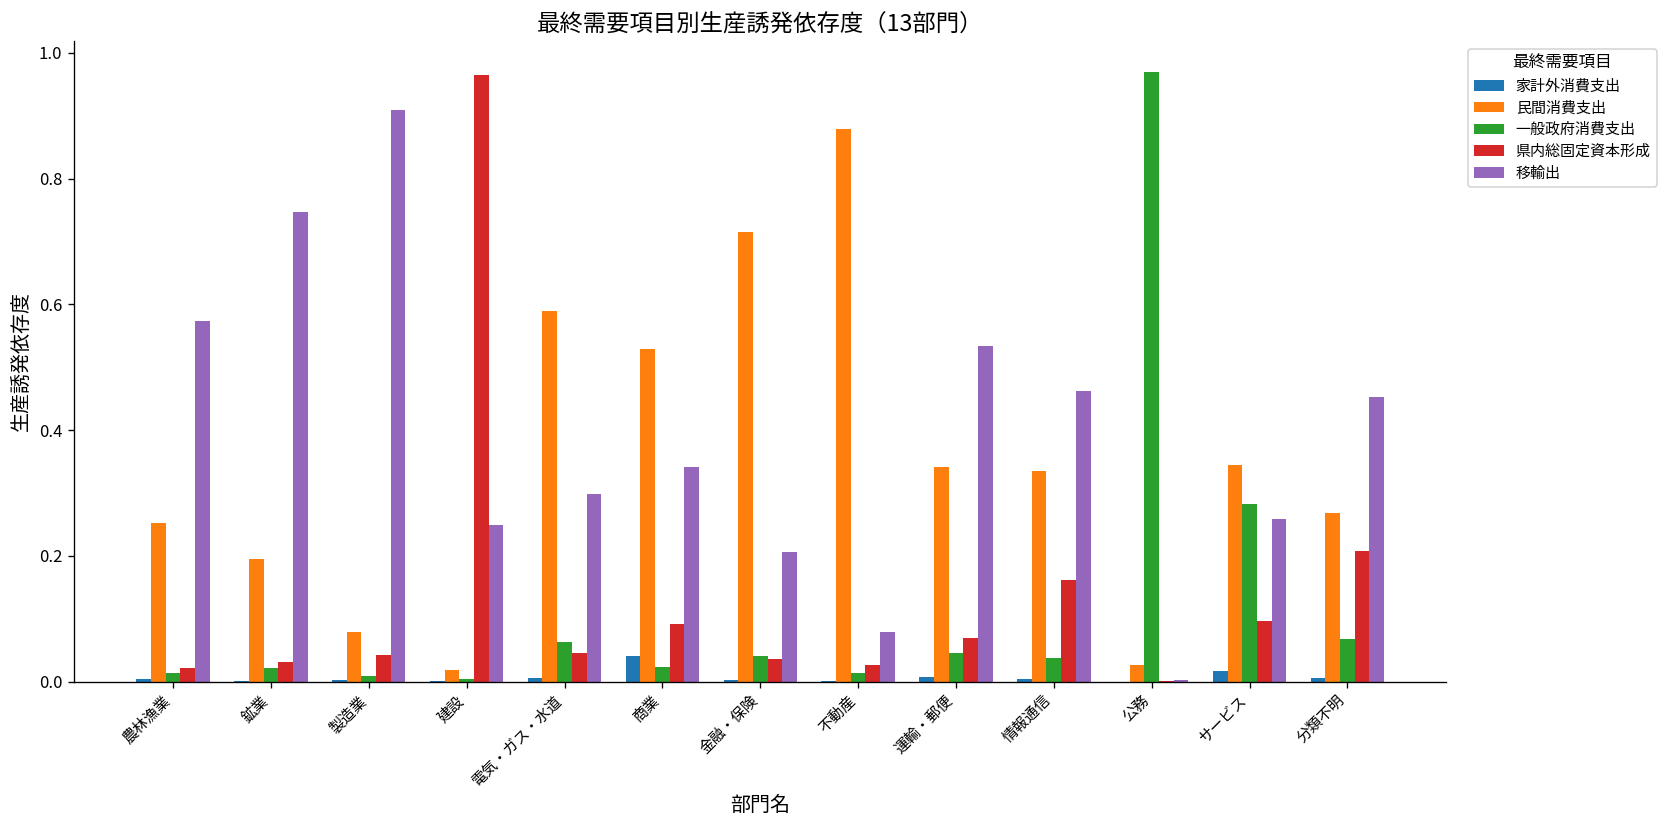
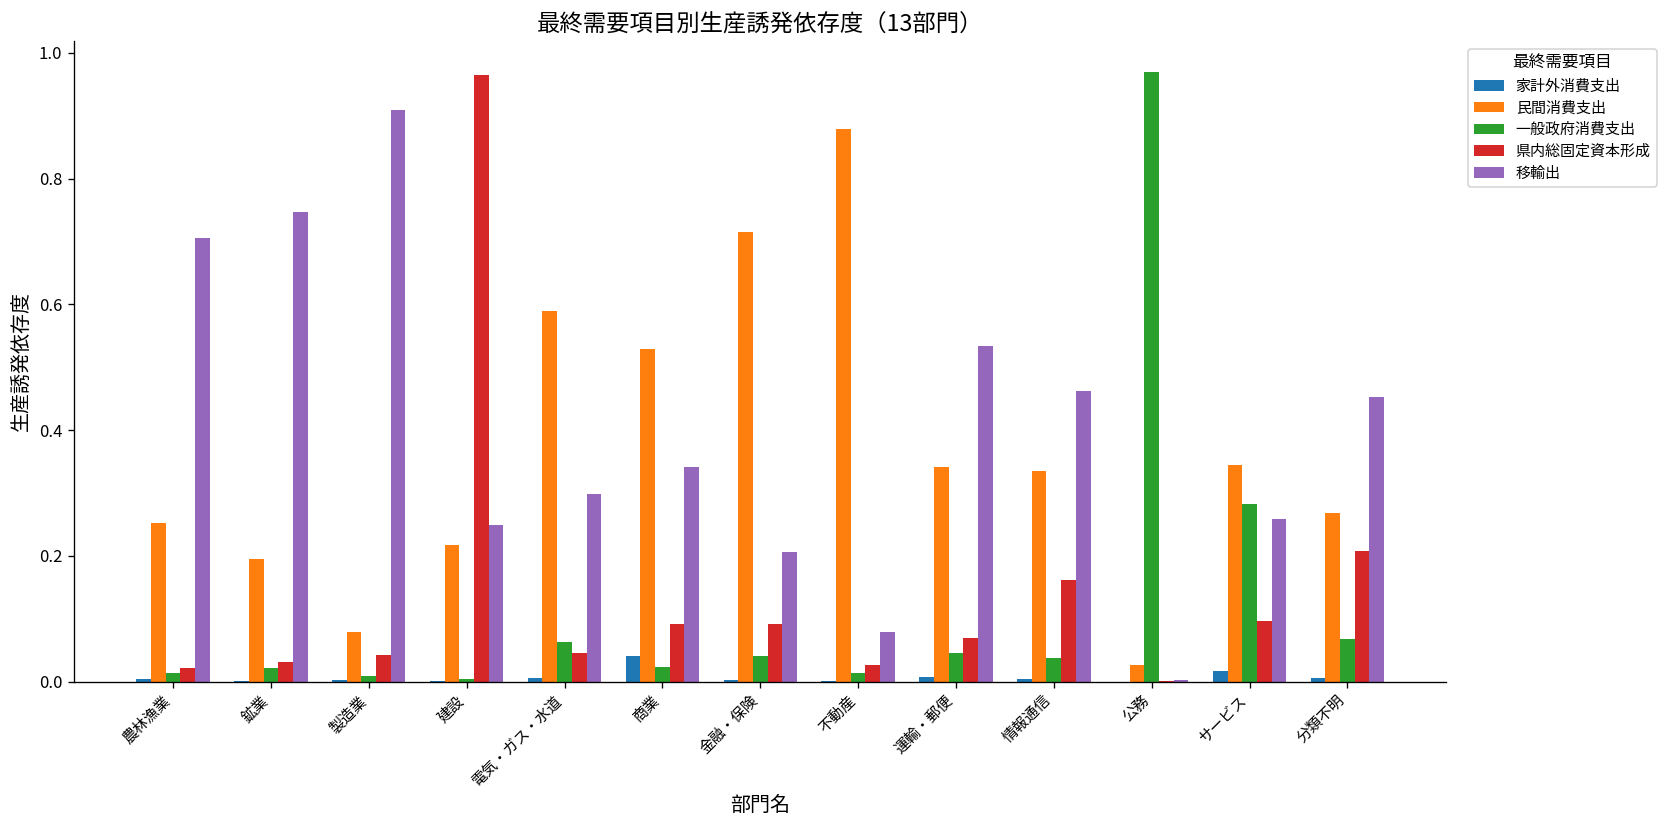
  {
    "家計外消費支出": {
      "電気・ガス・水道": 0.01,
      "商業": 0.04,
      "運輸・郵便": 0.01,
      "サービス": 0.02,
      "分類不明": 0.01
    },
    "民間消費支出": {
      "農林漁業": 0.25,
      "鉱業": 0.19,
      "製造業": 0.08,
-     "建設": 0.02,
+     "建設": 0.22,
      "電気・ガス・水道": 0.59,
      "商業": 0.53,
      "金融・保険": 0.72,
      "不動産": 0.88,
      "運輸・郵便": 0.34,
      "情報通信": 0.34,
      "公務": 0.03,
      "サービス": 0.35,
      "分類不明": 0.27
    },
    "一般政府消費支出": {
      "農林漁業": 0.01,
      "鉱業": 0.02,
      "製造業": 0.01,
      "電気・ガス・水道": 0.06,
      "商業": 0.02,
      "金融・保険": 0.04,
      "不動産": 0.01,
      "運輸・郵便": 0.05,
      "情報通信": 0.04,
      "公務": 0.97,
      "サービス": 0.28,
      "分類不明": 0.07
    },
    "県内総固定資本形成": {
      "農林漁業": 0.02,
      "鉱業": 0.03,
      "製造業": 0.04,
      "建設": 0.96,
      "電気・ガス・水道": 0.05,
      "商業": 0.09,
-     "金融・保険": 0.04,
+     "金融・保険": 0.09,
      "不動産": 0.03,
      "運輸・郵便": 0.07,
      "情報通信": 0.16,
      "サービス": 0.10,
      "分類不明": 0.21
    },
    "移輸出": {
-     "農林漁業": 0.57,
+     "農林漁業": 0.71,
      "鉱業": 0.75,
      "製造業": 0.91,
      "建設": 0.25,
      "電気・ガス・水道": 0.30,
      "商業": 0.34,
      "金融・保険": 0.21,
      "不動産": 0.08,
      "運輸・郵便": 0.53,
      "情報通信": 0.46,
      "サービス": 0.26,
      "分類不明": 0.45
    }
  }
